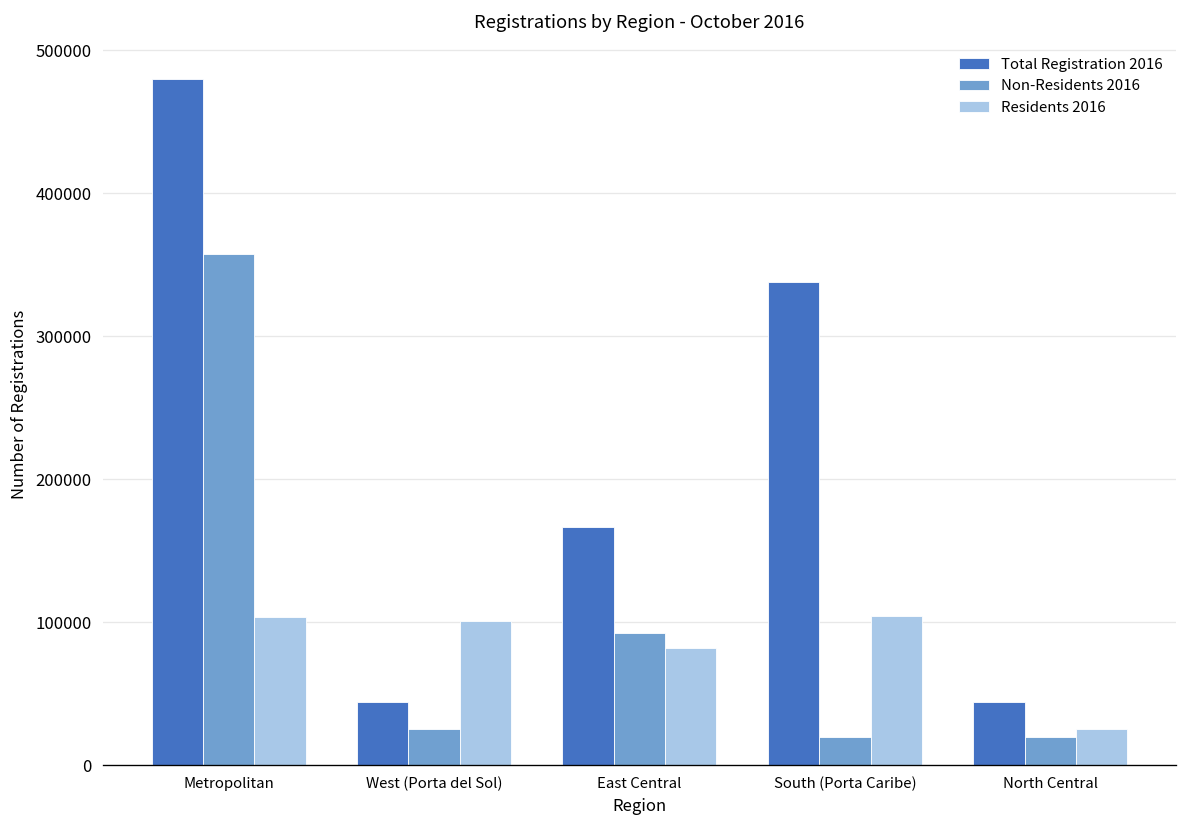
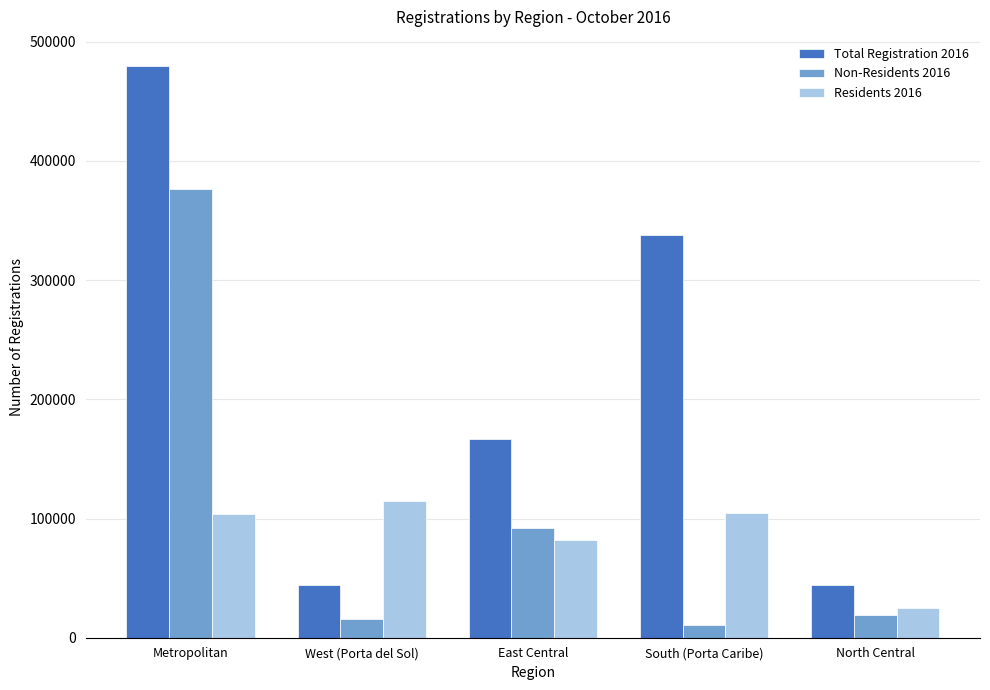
  {
    "Total Registration 2016": {
      "Metropolitan": 480000,
      "West (Porta del Sol)": 44000,
      "East Central": 167000,
      "South (Porta Caribe)": 338000,
      "North Central": 45000
    },
    "Non-Residents 2016": {
-     "Metropolitan": 358000,
-     "West (Porta del Sol)": 25000,
+     "Metropolitan": 376000,
+     "West (Porta del Sol)": 16000,
      "East Central": 92000,
-     "South (Porta Caribe)": 20000,
+     "South (Porta Caribe)": 11000,
      "North Central": 19000
    },
    "Residents 2016": {
      "Metropolitan": 104000,
-     "West (Porta del Sol)": 101000,
+     "West (Porta del Sol)": 114000,
      "East Central": 82000,
      "South (Porta Caribe)": 104000,
      "North Central": 25000
    }
  }
